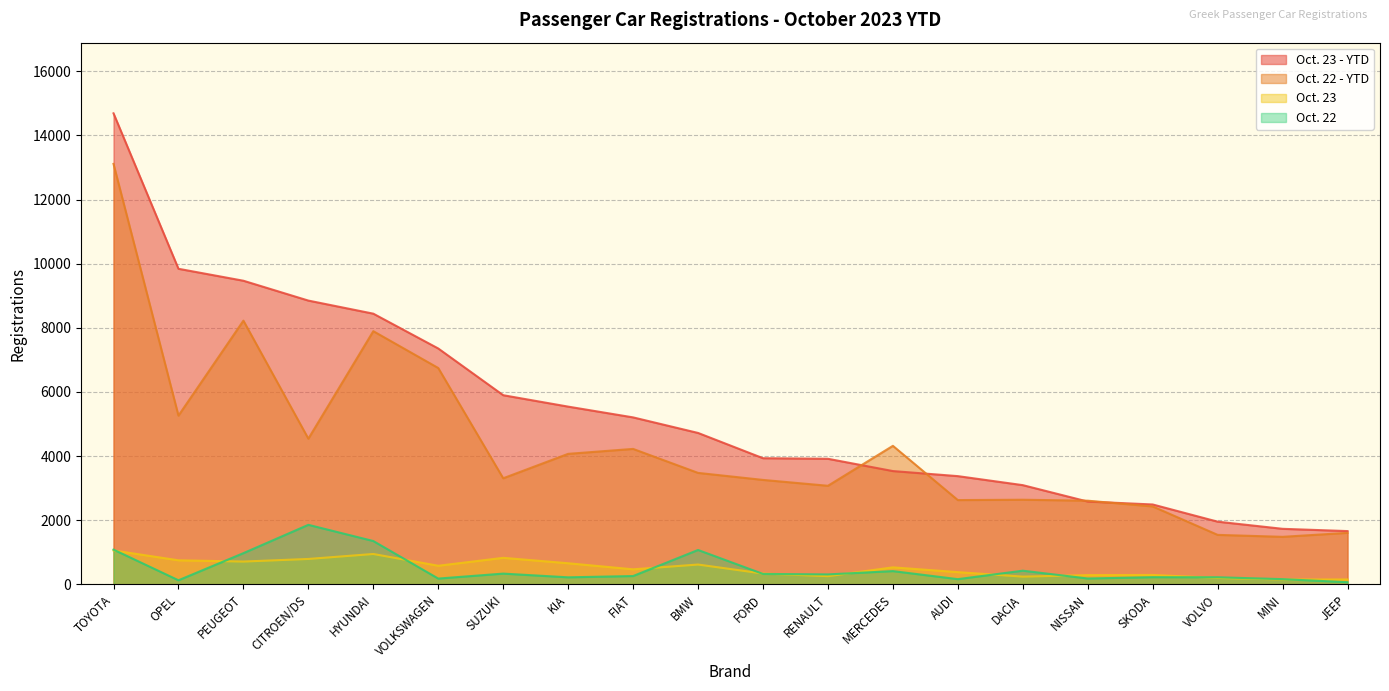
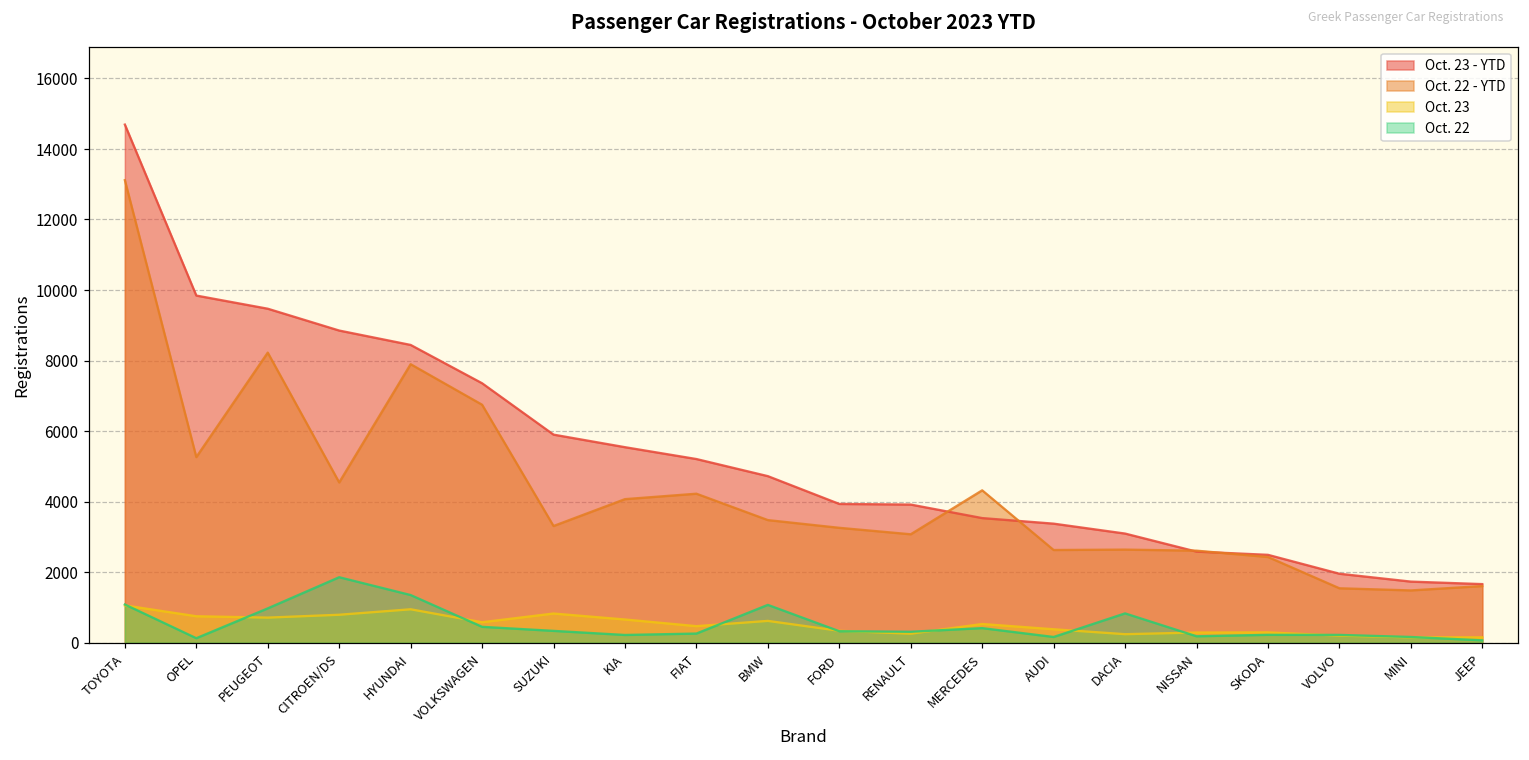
  {
    "Oct. 22": {
      "OPEL": 100,
      "PEUGEOT": 1000,
      "CITROEN/DS": 1900,
      "HYUNDAI": 1400,
-     "VOLKSWAGEN": 200,
+     "VOLKSWAGEN": 500,
      "SUZUKI": 300,
      "KIA": 200,
      "FIAT": 300,
      "BMW": 1100,
      "MERCEDES": 400,
      "AUDI": 200,
-     "DACIA": 400,
+     "DACIA": 800,
      "NISSAN": 200,
      "JEEP": 100
    }
  }
